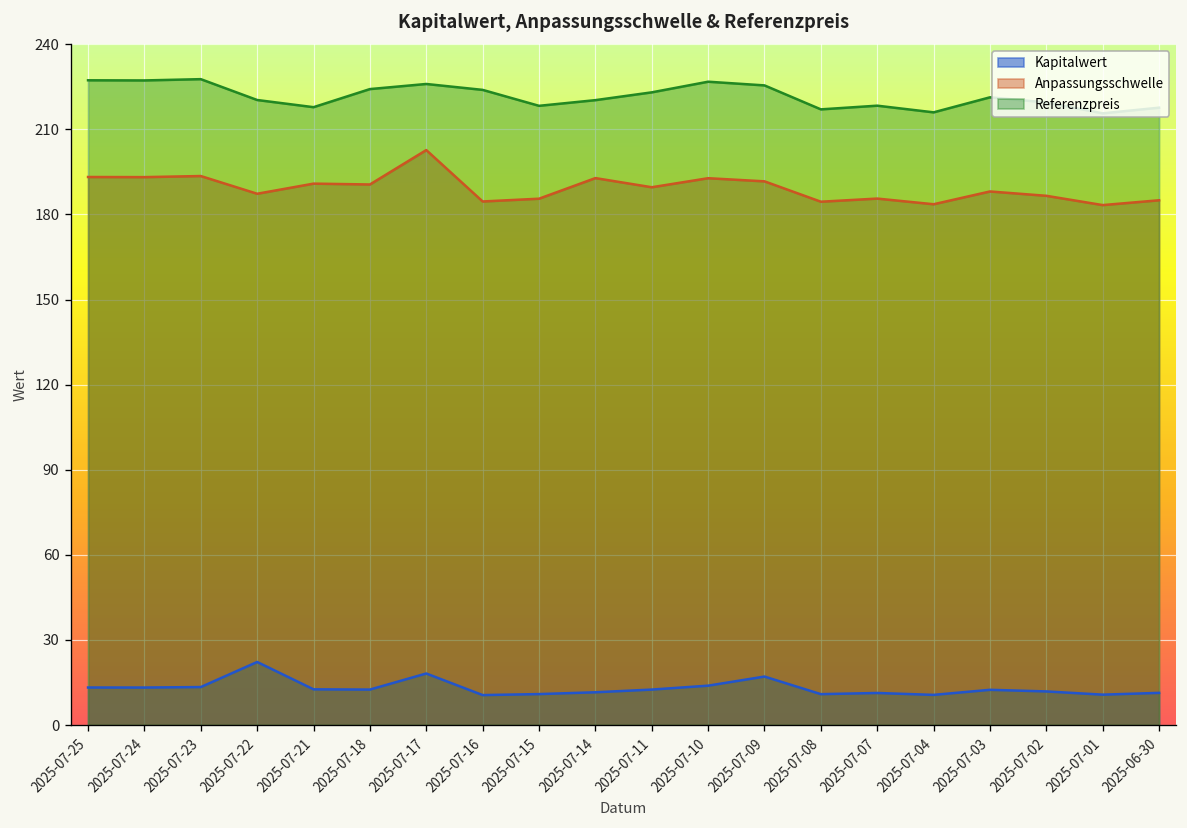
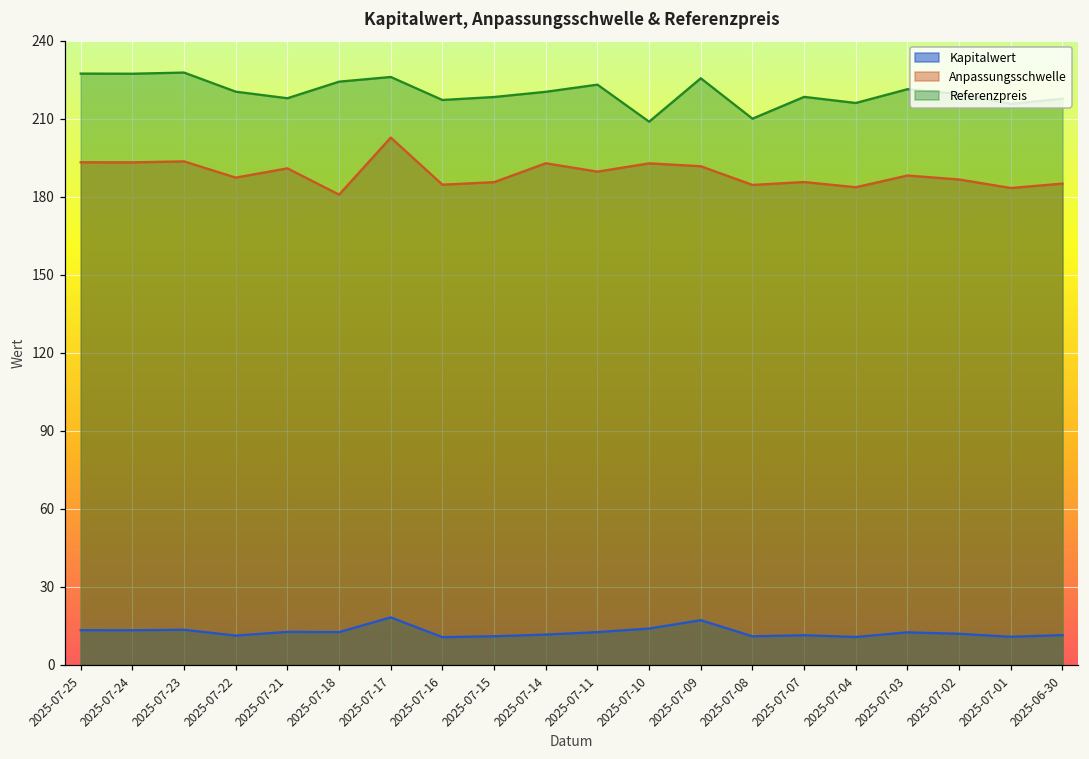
  {
    "Kapitalwert": {
      "2025-07-25": 13,
      "2025-07-24": 13,
      "2025-07-23": 13,
-     "2025-07-22": 22,
+     "2025-07-22": 11,
      "2025-07-21": 13,
      "2025-07-18": 12,
      "2025-07-17": 18,
      "2025-07-16": 11,
      "2025-07-15": 11,
      "2025-07-14": 12,
      "2025-07-11": 12,
      "2025-07-10": 14,
      "2025-07-09": 17,
      "2025-07-08": 11,
      "2025-07-07": 11,
      "2025-07-04": 11,
      "2025-07-03": 12,
      "2025-07-02": 12,
      "2025-07-01": 11,
      "2025-06-30": 11
    },
    "Anpassungsschwelle": {
      "2025-07-25": 193,
      "2025-07-24": 193,
      "2025-07-23": 194,
      "2025-07-22": 187,
      "2025-07-21": 191,
-     "2025-07-18": 191,
+     "2025-07-18": 181,
      "2025-07-17": 203,
      "2025-07-16": 185,
      "2025-07-15": 186,
      "2025-07-14": 193,
      "2025-07-11": 190,
      "2025-07-10": 193,
      "2025-07-09": 192,
      "2025-07-08": 184,
      "2025-07-07": 186,
      "2025-07-04": 184,
      "2025-07-03": 188,
      "2025-07-02": 187,
      "2025-07-01": 183,
      "2025-06-30": 185
    },
    "Referenzpreis": {
      "2025-07-25": 227,
      "2025-07-24": 227,
      "2025-07-23": 228,
      "2025-07-22": 220,
      "2025-07-21": 218,
      "2025-07-18": 224,
      "2025-07-17": 226,
-     "2025-07-16": 224,
+     "2025-07-16": 217,
      "2025-07-15": 218,
      "2025-07-14": 220,
      "2025-07-11": 223,
-     "2025-07-10": 227,
+     "2025-07-10": 209,
      "2025-07-09": 226,
-     "2025-07-08": 217,
+     "2025-07-08": 210,
      "2025-07-07": 218,
      "2025-07-04": 216,
      "2025-07-03": 221,
      "2025-07-01": 216
    }
  }
